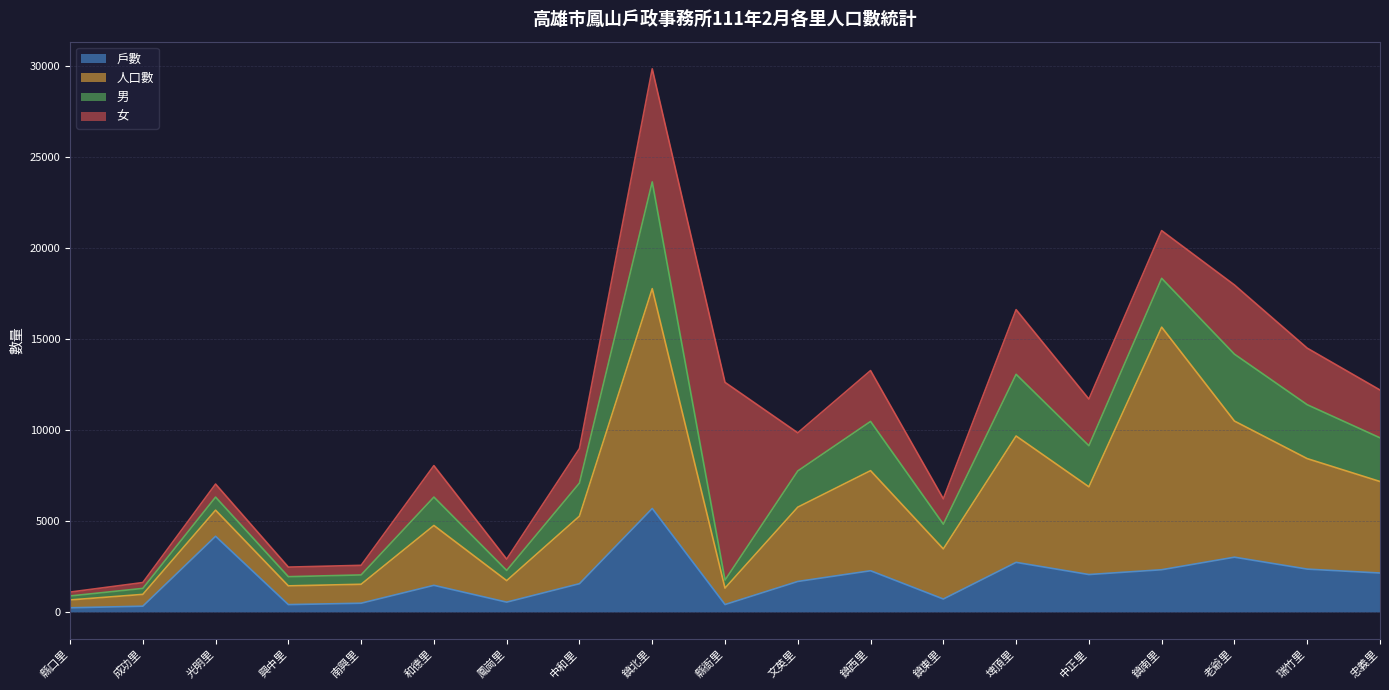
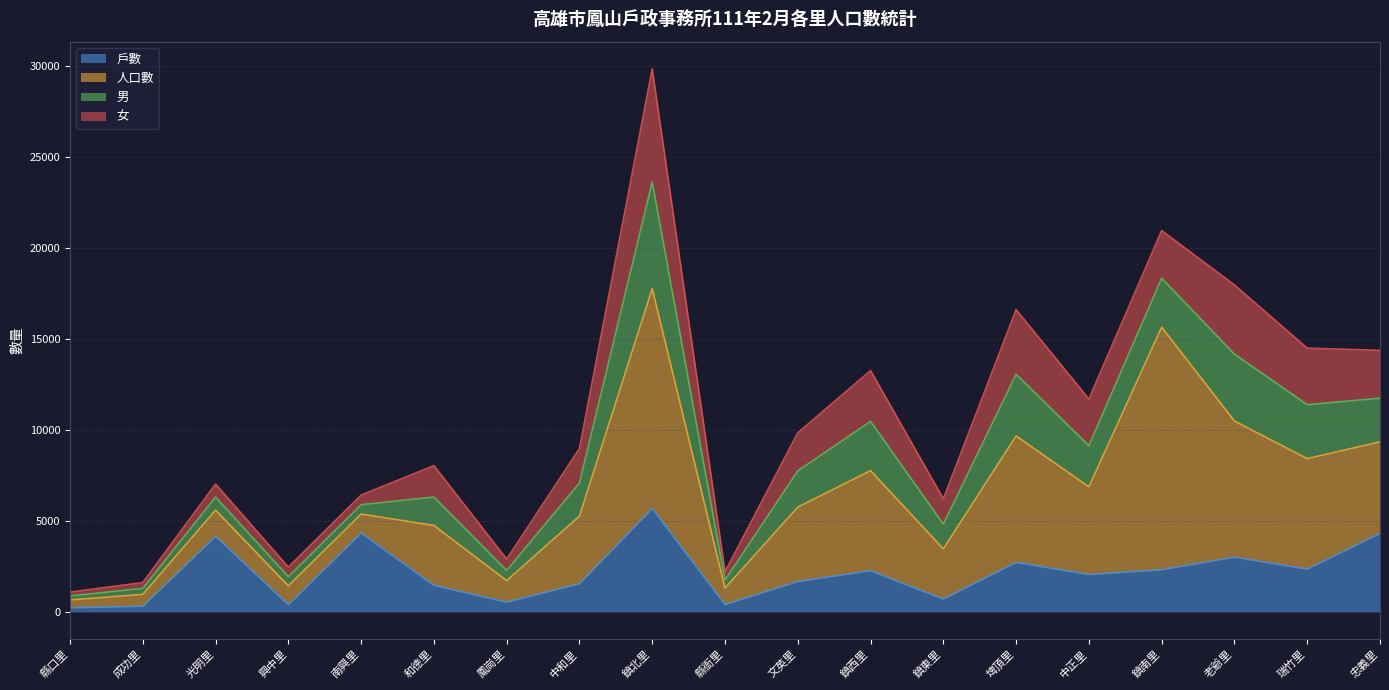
  {
    "戶數": {
      "縣口里": 200,
      "成功里": 300,
      "光明里": 4200,
      "興中里": 400,
-     "南興里": 500,
+     "南興里": 4300,
      "和德里": 1500,
      "鳳崗里": 500,
      "中和里": 1500,
      "鎮北里": 5700,
      "縣衙里": 400,
      "文英里": 1700,
      "鎮西里": 2300,
      "鎮東里": 700,
      "埤頂里": 2700,
      "中正里": 2100,
      "鎮南里": 2300,
      "老爺里": 3000,
      "瑞竹里": 2400,
-     "忠義里": 2100
+     "忠義里": 4300
    },
    "人口數": {
      "縣口里": 400,
      "成功里": 700,
      "光明里": 1400,
      "興中里": 1000,
      "南興里": 1000,
      "和德里": 3300,
      "鳳崗里": 1200,
      "中和里": 3700,
      "鎮北里": 12100,
      "縣衙里": 900,
      "文英里": 4100,
      "鎮西里": 5500,
      "鎮東里": 2800,
      "埤頂里": 6900,
      "中正里": 4800,
      "鎮南里": 13300,
      "老爺里": 7500,
      "瑞竹里": 6100,
      "忠義里": 5000
    },
    "男": {
      "縣口里": 200,
      "成功里": 300,
      "光明里": 700,
      "興中里": 500,
      "南興里": 500,
      "和德里": 1600,
      "鳳崗里": 600,
      "中和里": 1800,
      "鎮北里": 5900,
      "縣衙里": 400,
      "文英里": 2000,
      "鎮西里": 2700,
      "鎮東里": 1400,
      "埤頂里": 3400,
      "中正里": 2300,
      "鎮南里": 2700,
      "老爺里": 3700,
      "瑞竹里": 3000,
      "忠義里": 2400
    },
    "女": {
      "縣口里": 200,
      "成功里": 300,
      "光明里": 700,
      "興中里": 500,
      "南興里": 500,
      "和德里": 1700,
      "鳳崗里": 600,
      "中和里": 1900,
      "鎮北里": 6200,
-     "縣衙里": 10900,
+     "縣衙里": 500,
      "文英里": 2100,
      "鎮西里": 2800,
      "鎮東里": 1400,
      "埤頂里": 3600,
      "中正里": 2600,
      "鎮南里": 2600,
      "老爺里": 3800,
      "瑞竹里": 3100,
      "忠義里": 2600
    }
  }
